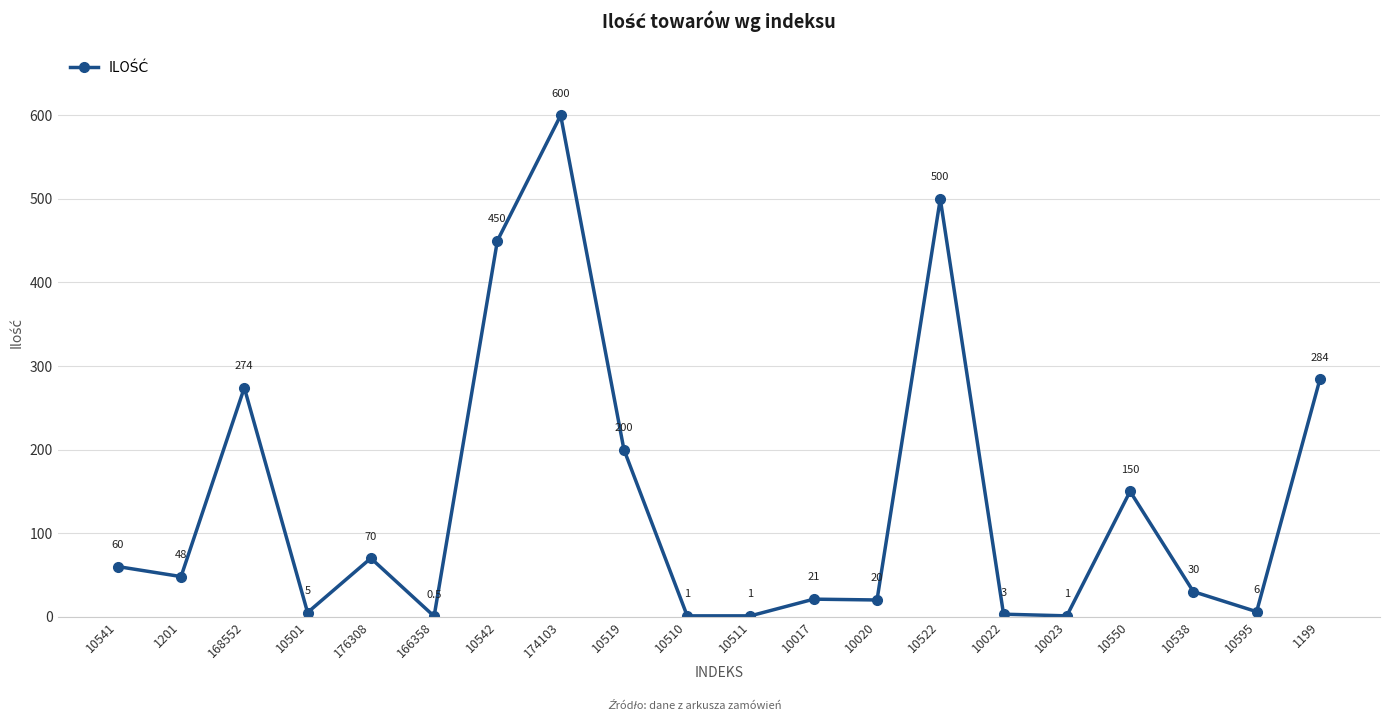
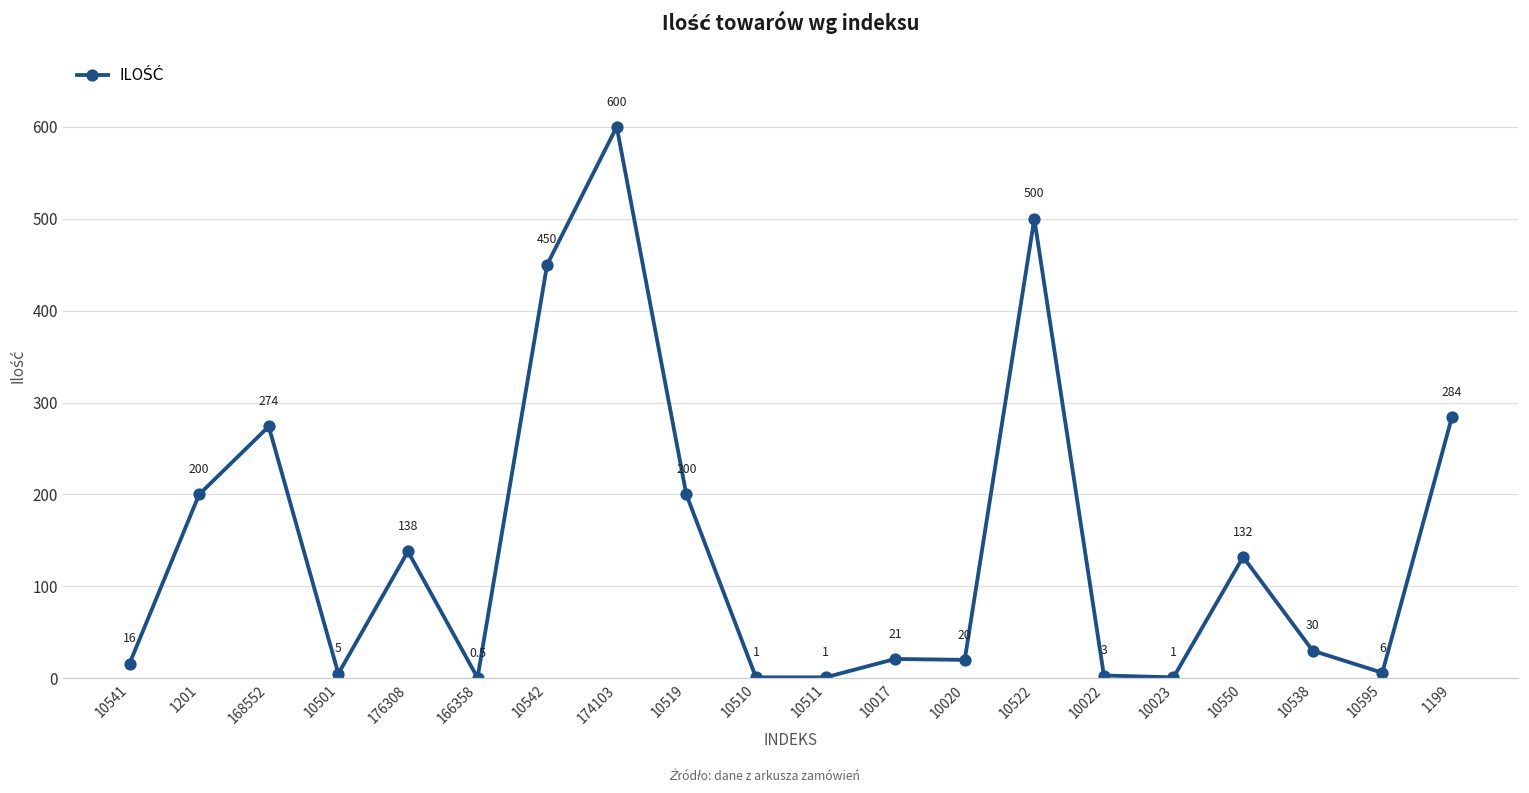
  {
-   "10541": 60,
-   "1201": 48,
+   "10541": 16,
+   "1201": 200,
    "168552": 274,
    "10501": 5,
-   "176308": 70,
+   "176308": 138,
    "166358": 0.5,
    "10542": 450,
    "174103": 600,
    "10519": 200,
    "10510": 1,
    "10511": 1,
    "10017": 21,
    "10020": 20,
    "10522": 500,
    "10022": 3,
    "10023": 1,
-   "10550": 150,
+   "10550": 132,
    "10538": 30,
    "10595": 6,
    "1199": 284
  }
